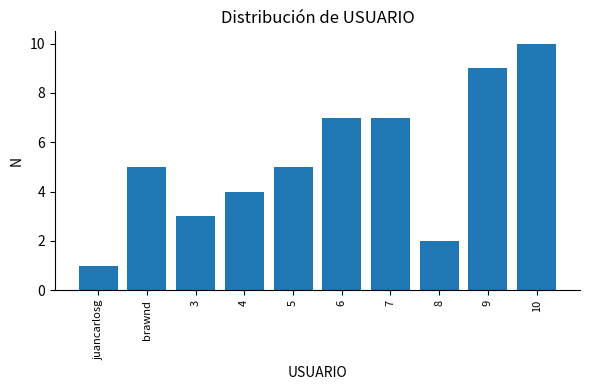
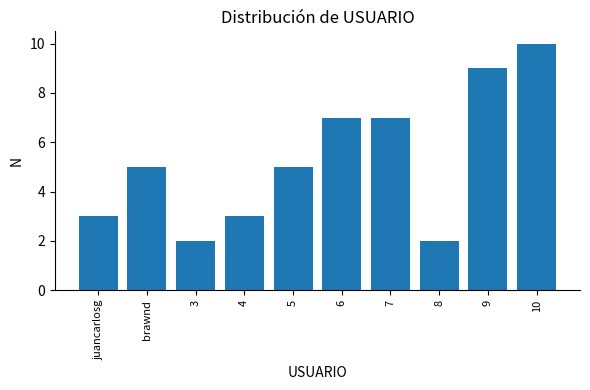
  {
-   "juancarlosg": 1,
+   "juancarlosg": 3,
    "brawnd": 5,
-   "3": 3,
-   "4": 4,
+   "3": 2,
+   "4": 3,
    "5": 5,
    "6": 7,
    "7": 7,
    "8": 2,
    "9": 9,
    "10": 10
  }
